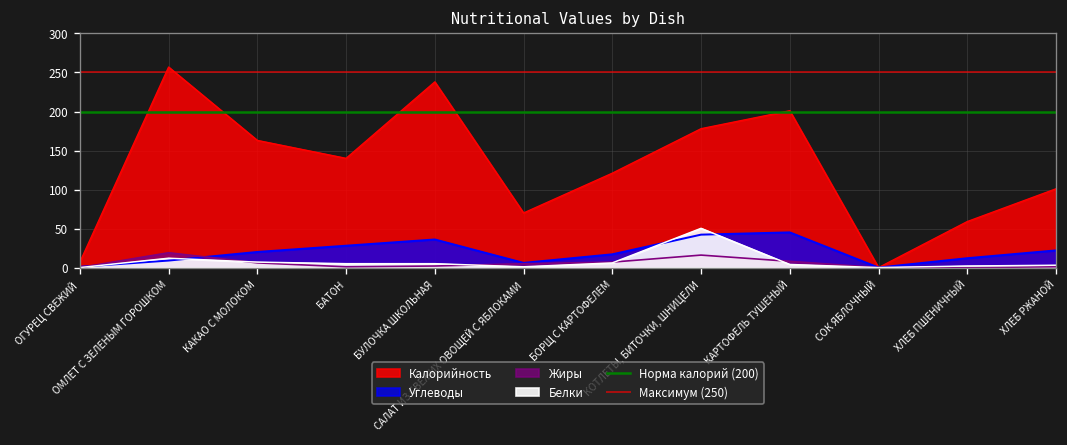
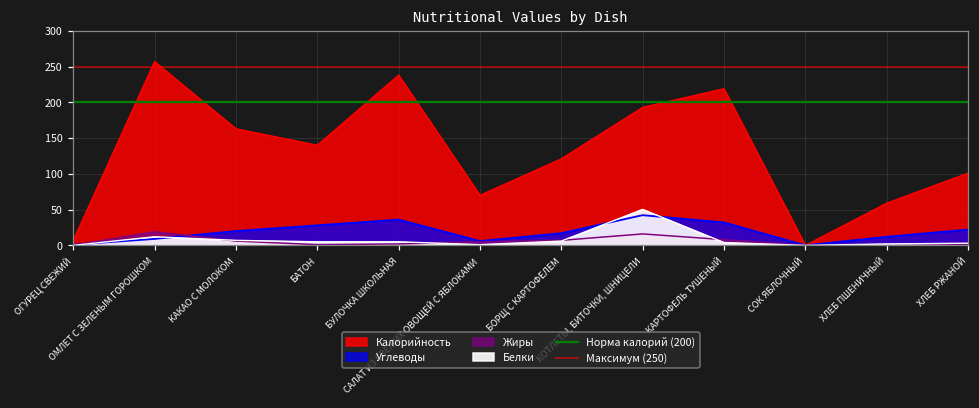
  {
    "Калорийность": {
      "ОГУРЕЦ СВЕЖИЙ": 10,
      "ОМЛЕТ С ЗЕЛЕНЫМ ГОРОШКОМ": 260,
      "КАКАО С МОЛОКОМ": 160,
      "БАТОН": 140,
      "БУЛОЧКА ШКОЛЬНАЯ": 240,
      "САЛАТ ИЗ СВЕЖИХ ОВОЩЕЙ С ЯБЛОКАМИ": 70,
      "БОРЩ С КАРТОФЕЛЕМ": 120,
-     "КОТЛЕТЫ, БИТОЧКИ, ШНИЦЕЛИ": 180,
-     "КАРТОФЕЛЬ ТУШЕНЫЙ": 200,
+     "КОТЛЕТЫ, БИТОЧКИ, ШНИЦЕЛИ": 190,
+     "КАРТОФЕЛЬ ТУШЕНЫЙ": 220,
      "ХЛЕБ ПШЕНИЧНЫЙ": 60,
      "ХЛЕБ РЖАНОЙ": 100
    },
    "Углеводы": {
      "КАКАО С МОЛОКОМ": 20,
      "БАТОН": 30,
      "БУЛОЧКА ШКОЛЬНАЯ": 40,
      "БОРЩ С КАРТОФЕЛЕМ": 20,
      "КОТЛЕТЫ, БИТОЧКИ, ШНИЦЕЛИ": 40,
-     "КАРТОФЕЛЬ ТУШЕНЫЙ": 50,
+     "КАРТОФЕЛЬ ТУШЕНЫЙ": 30,
      "ХЛЕБ ПШЕНИЧНЫЙ": 10,
      "ХЛЕБ РЖАНОЙ": 20
    },
    "Жиры": {
      "ОМЛЕТ С ЗЕЛЕНЫМ ГОРОШКОМ": 20,
      "БАТОН": 0,
      "КОТЛЕТЫ, БИТОЧКИ, ШНИЦЕЛИ": 20,
      "КАРТОФЕЛЬ ТУШЕНЫЙ": 10
    },
    "Белки": {
      "БАТОН": 10,
      "САЛАТ ИЗ СВЕЖИХ ОВОЩЕЙ С ЯБЛОКАМИ": 0,
      "КОТЛЕТЫ, БИТОЧКИ, ШНИЦЕЛИ": 50,
      "КАРТОФЕЛЬ ТУШЕНЫЙ": 0
    }
  }
